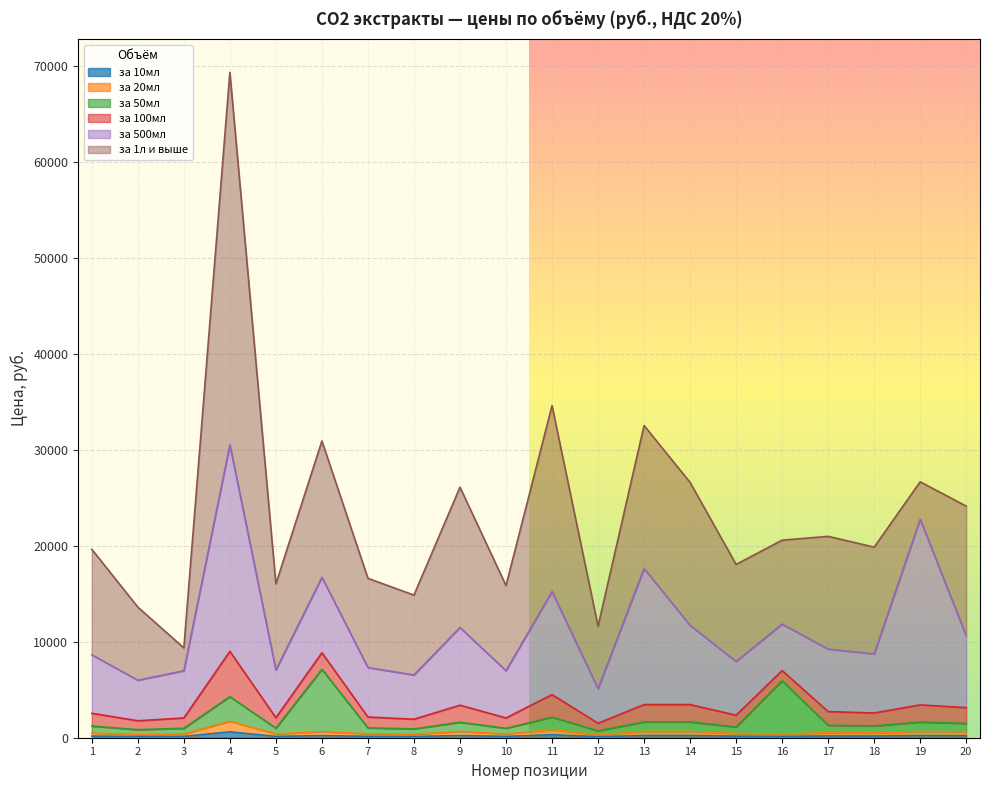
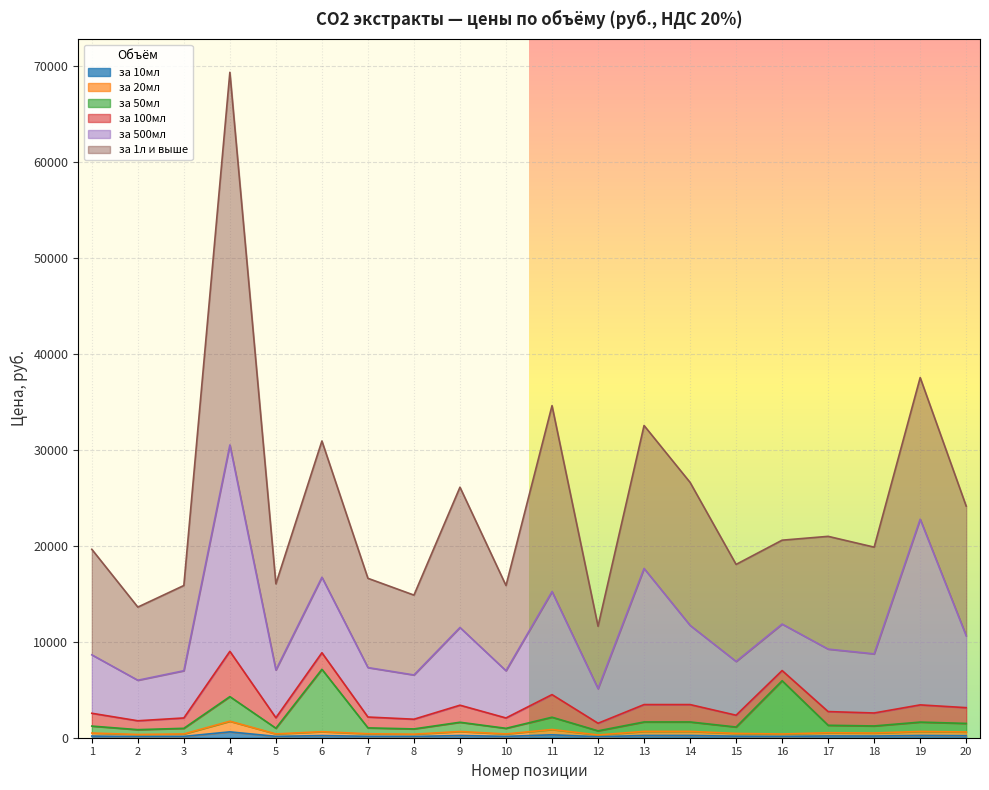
  {
    "за 10мл": {
      "1": 0,
      "4": 1000,
      "6": 0,
      "9": 0,
      "11": 0,
      "13": 0,
      "14": 0,
      "15": 0,
      "17": 0,
      "18": 0,
      "19": 0,
      "20": 0
    },
    "за 20мл": {
      "1": 0,
      "4": 1000,
      "6": 0,
      "9": 0,
      "11": 1000,
      "13": 0,
      "14": 0,
      "15": 0,
      "17": 0,
      "18": 0,
      "19": 0,
      "20": 0
    },
    "за 50мл": {
      "1": 1000,
      "2": 1000,
      "3": 1000,
      "4": 3000,
      "5": 1000,
      "6": 7000,
      "7": 1000,
      "8": 1000,
      "9": 1000,
      "10": 1000,
      "11": 1000,
      "12": 0,
      "13": 1000,
      "14": 1000,
      "15": 1000,
      "16": 6000,
      "17": 1000,
      "18": 1000,
      "19": 1000,
      "20": 1000
    },
    "за 100мл": {
      "1": 1000,
      "2": 1000,
      "3": 1000,
      "4": 5000,
      "5": 1000,
      "6": 2000,
      "7": 1000,
      "8": 1000,
      "9": 2000,
      "10": 1000,
      "11": 2000,
      "12": 1000,
      "13": 2000,
      "14": 2000,
      "15": 1000,
      "16": 1000,
      "17": 1000,
      "18": 1000,
      "19": 2000,
      "20": 2000
    },
    "за 500мл": {
      "1": 6000,
      "2": 4000,
      "3": 5000,
      "4": 22000,
      "5": 5000,
      "6": 8000,
      "7": 5000,
      "8": 5000,
      "9": 8000,
      "10": 5000,
      "11": 11000,
      "12": 4000,
      "13": 14000,
      "14": 8000,
      "15": 6000,
      "16": 5000,
      "17": 7000,
      "18": 6000,
      "19": 19000,
      "20": 7000
    },
    "за 1л и выше": {
      "1": 11000,
      "2": 8000,
-     "3": 2000,
+     "3": 9000,
      "4": 39000,
      "5": 9000,
      "6": 14000,
      "7": 9000,
      "8": 8000,
      "9": 15000,
      "10": 9000,
      "11": 19000,
      "12": 7000,
      "13": 15000,
      "14": 15000,
      "15": 10000,
      "16": 9000,
      "17": 12000,
      "18": 11000,
-     "19": 4000,
+     "19": 15000,
      "20": 14000
    }
  }
